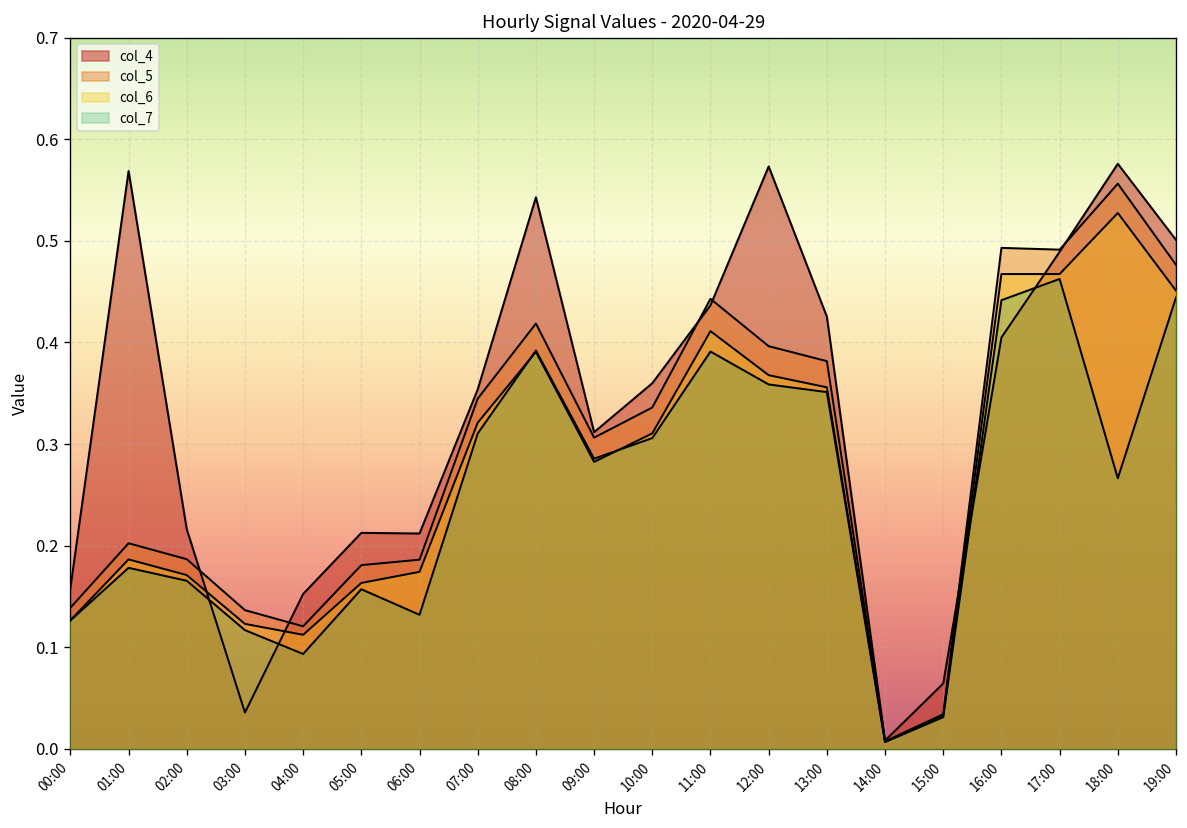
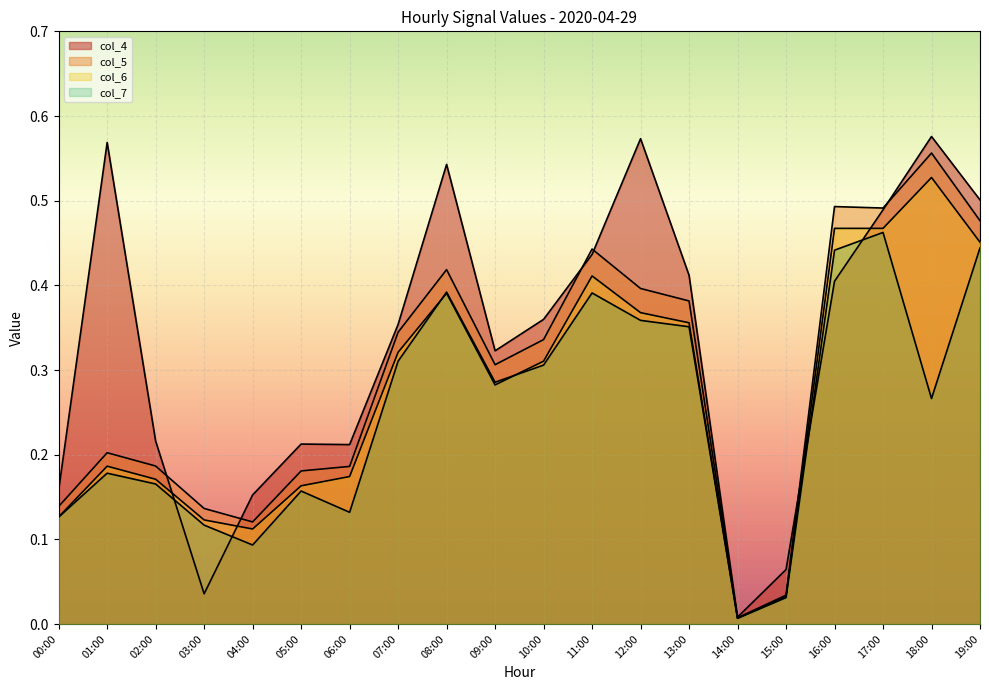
  {
    "col_4": {
      "00:00": 0.16,
      "01:00": 0.57,
      "02:00": 0.22,
      "03:00": 0.04,
      "04:00": 0.15,
      "05:00": 0.21,
      "06:00": 0.21,
      "07:00": 0.35,
      "08:00": 0.54,
-     "09:00": 0.31,
+     "09:00": 0.32,
      "10:00": 0.36,
      "11:00": 0.44,
      "12:00": 0.57,
-     "13:00": 0.43,
+     "13:00": 0.41,
      "15:00": 0.06,
      "16:00": 0.40,
      "18:00": 0.58,
      "19:00": 0.50
    },
    "col_7": {
      "01:00": 0.18,
      "02:00": 0.17,
      "03:00": 0.12,
      "04:00": 0.09,
      "05:00": 0.16,
      "06:00": 0.13,
      "07:00": 0.31,
      "09:00": 0.29,
      "10:00": 0.31,
      "11:00": 0.39,
      "12:00": 0.36,
      "13:00": 0.35,
      "16:00": 0.44,
      "17:00": 0.46,
      "18:00": 0.27,
      "19:00": 0.44
    }
  }
